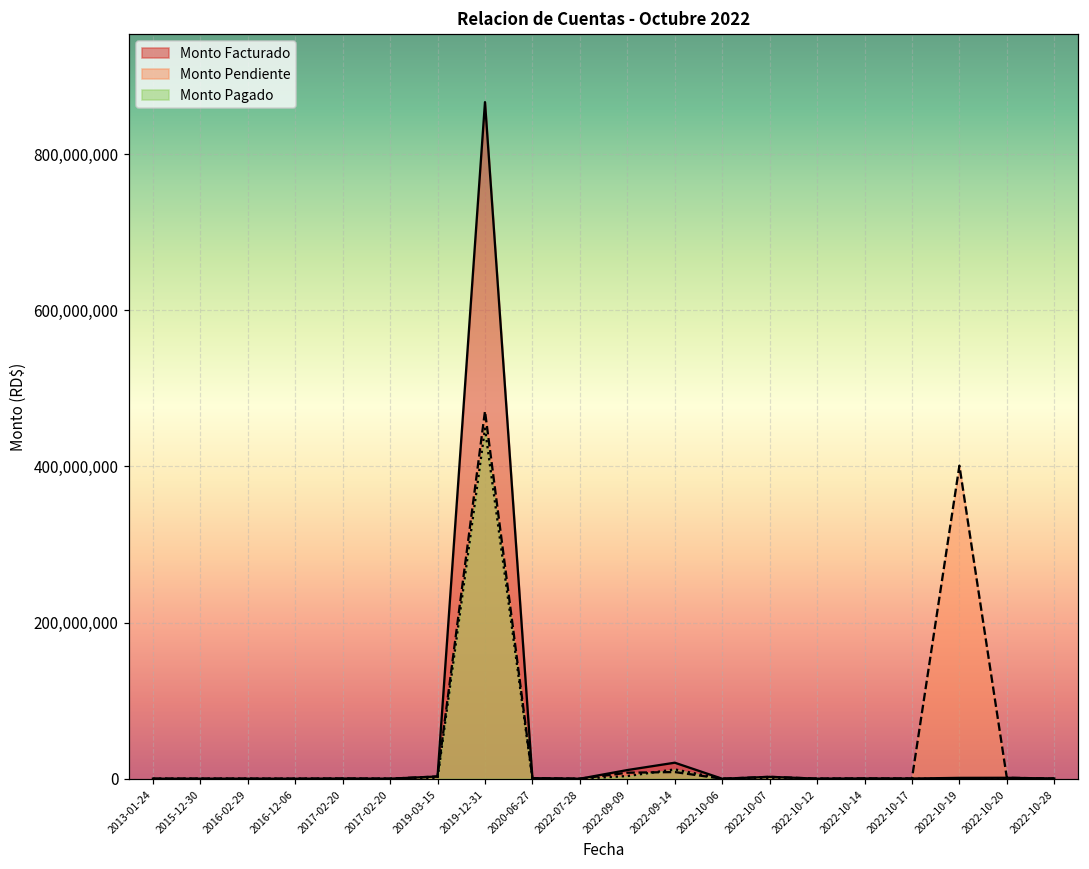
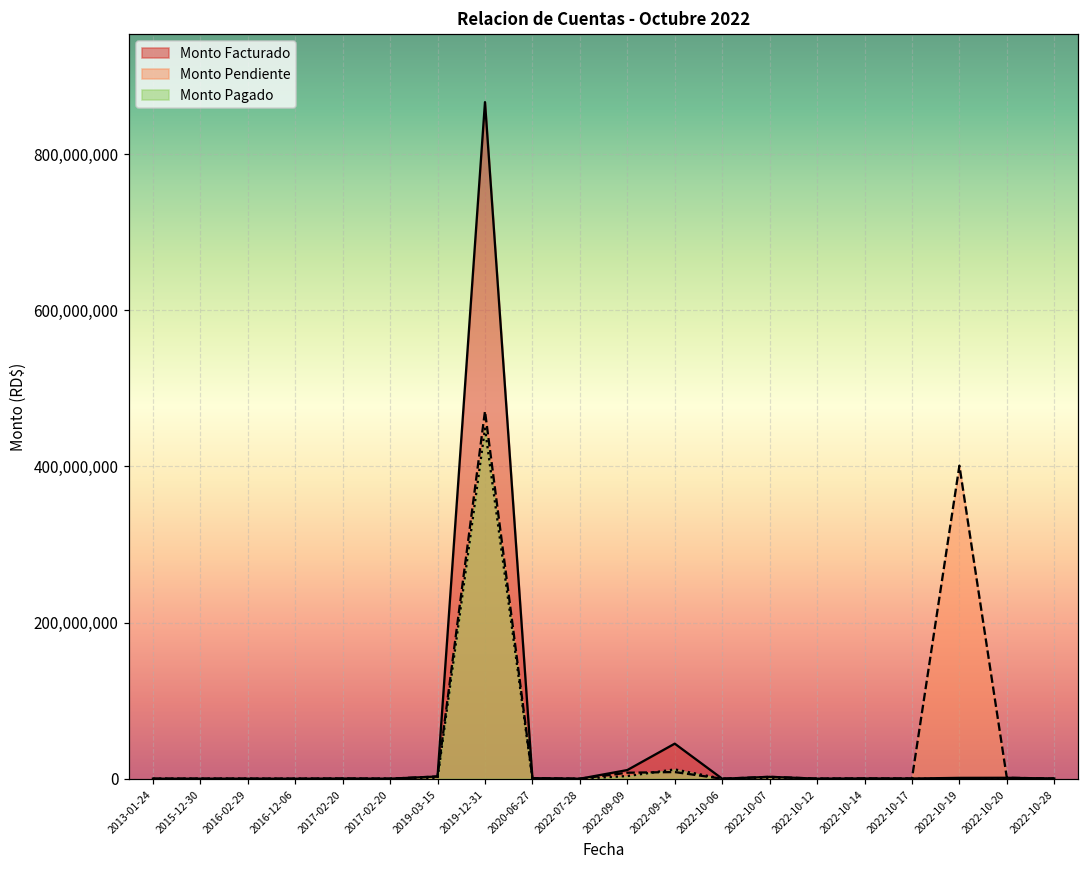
  {
    "Monto Facturado": {
      "2019-12-31": "870,000,000",
-     "2022-09-14": "20,000,000"
+     "2022-09-14": "40,000,000"
    },
    "Monto Pendiente": {
      "2019-12-31": "470,000,000",
      "2022-10-19": "400,000,000"
    },
    "Monto Pagado": {
      "2019-12-31": "450,000,000",
      "2022-09-09": "0"
    }
  }
